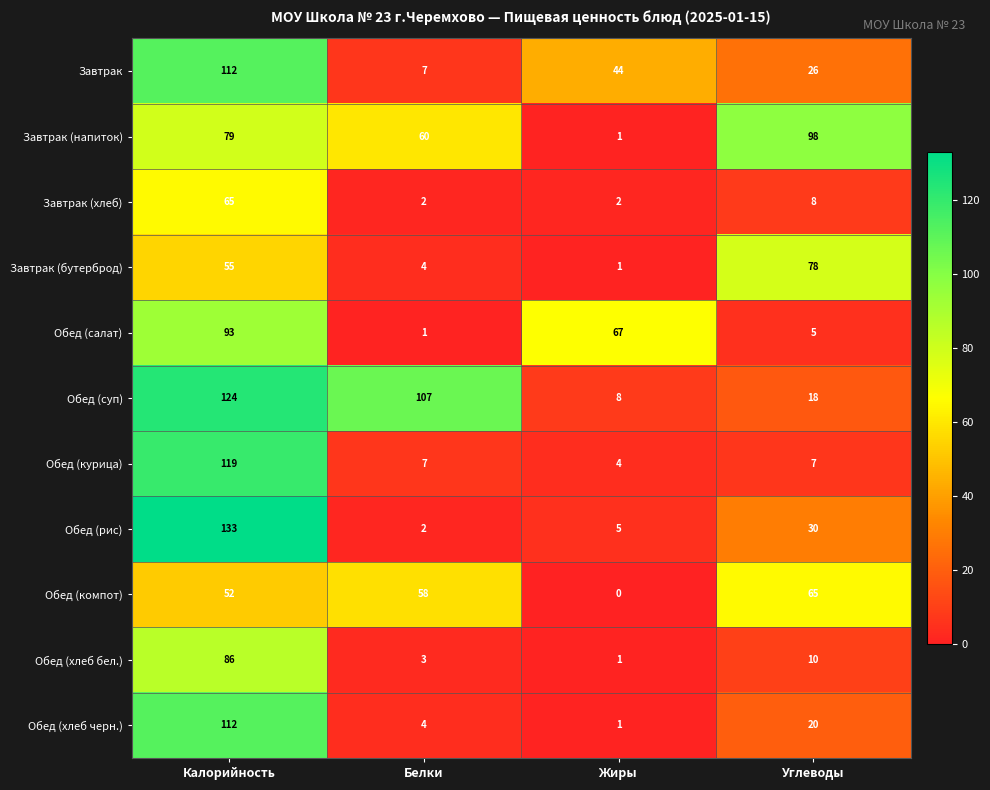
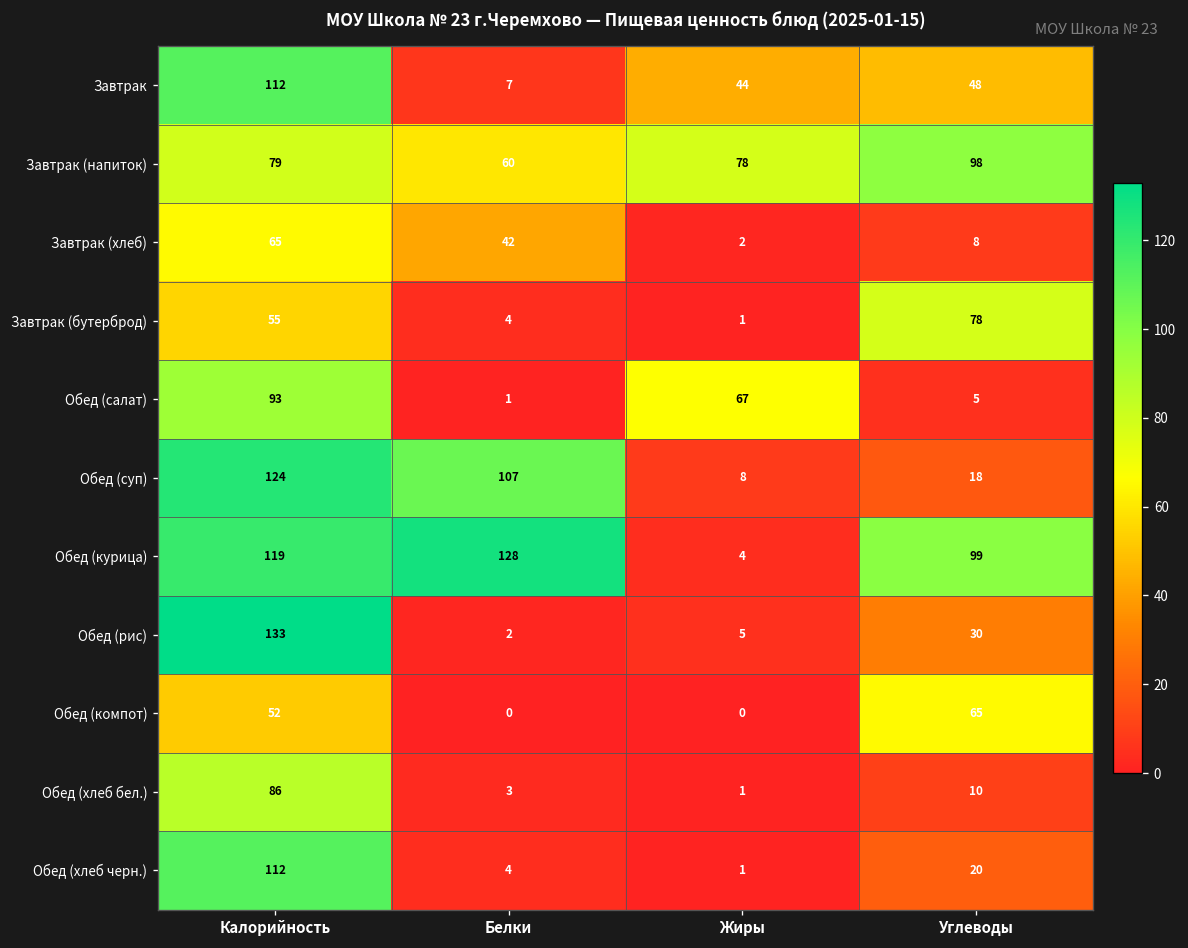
  {
    "Завтрак": {
      "Калорийность": 112,
      "Белки": 7,
      "Жиры": 44,
-     "Углеводы": 26
+     "Углеводы": 48
    },
    "Завтрак (напиток)": {
      "Калорийность": 79,
      "Белки": 60,
-     "Жиры": 1,
+     "Жиры": 78,
      "Углеводы": 98
    },
    "Завтрак (хлеб)": {
      "Калорийность": 65,
-     "Белки": 2,
+     "Белки": 42,
      "Жиры": 2,
      "Углеводы": 8
    },
    "Завтрак (бутерброд)": {
      "Калорийность": 55,
      "Белки": 4,
      "Жиры": 1,
      "Углеводы": 78
    },
    "Обед (салат)": {
      "Калорийность": 93,
      "Белки": 1,
      "Жиры": 67,
      "Углеводы": 5
    },
    "Обед (суп)": {
      "Калорийность": 124,
      "Белки": 107,
      "Жиры": 8,
      "Углеводы": 18
    },
    "Обед (курица)": {
      "Калорийность": 119,
-     "Белки": 7,
+     "Белки": 128,
      "Жиры": 4,
-     "Углеводы": 7
+     "Углеводы": 99
    },
    "Обед (рис)": {
      "Калорийность": 133,
      "Белки": 2,
      "Жиры": 5,
      "Углеводы": 30
    },
    "Обед (компот)": {
      "Калорийность": 52,
-     "Белки": 58,
+     "Белки": 0,
      "Жиры": 0,
      "Углеводы": 65
    },
    "Обед (хлеб бел.)": {
      "Калорийность": 86,
      "Белки": 3,
      "Жиры": 1,
      "Углеводы": 10
    },
    "Обед (хлеб черн.)": {
      "Калорийность": 112,
      "Белки": 4,
      "Жиры": 1,
      "Углеводы": 20
    }
  }
